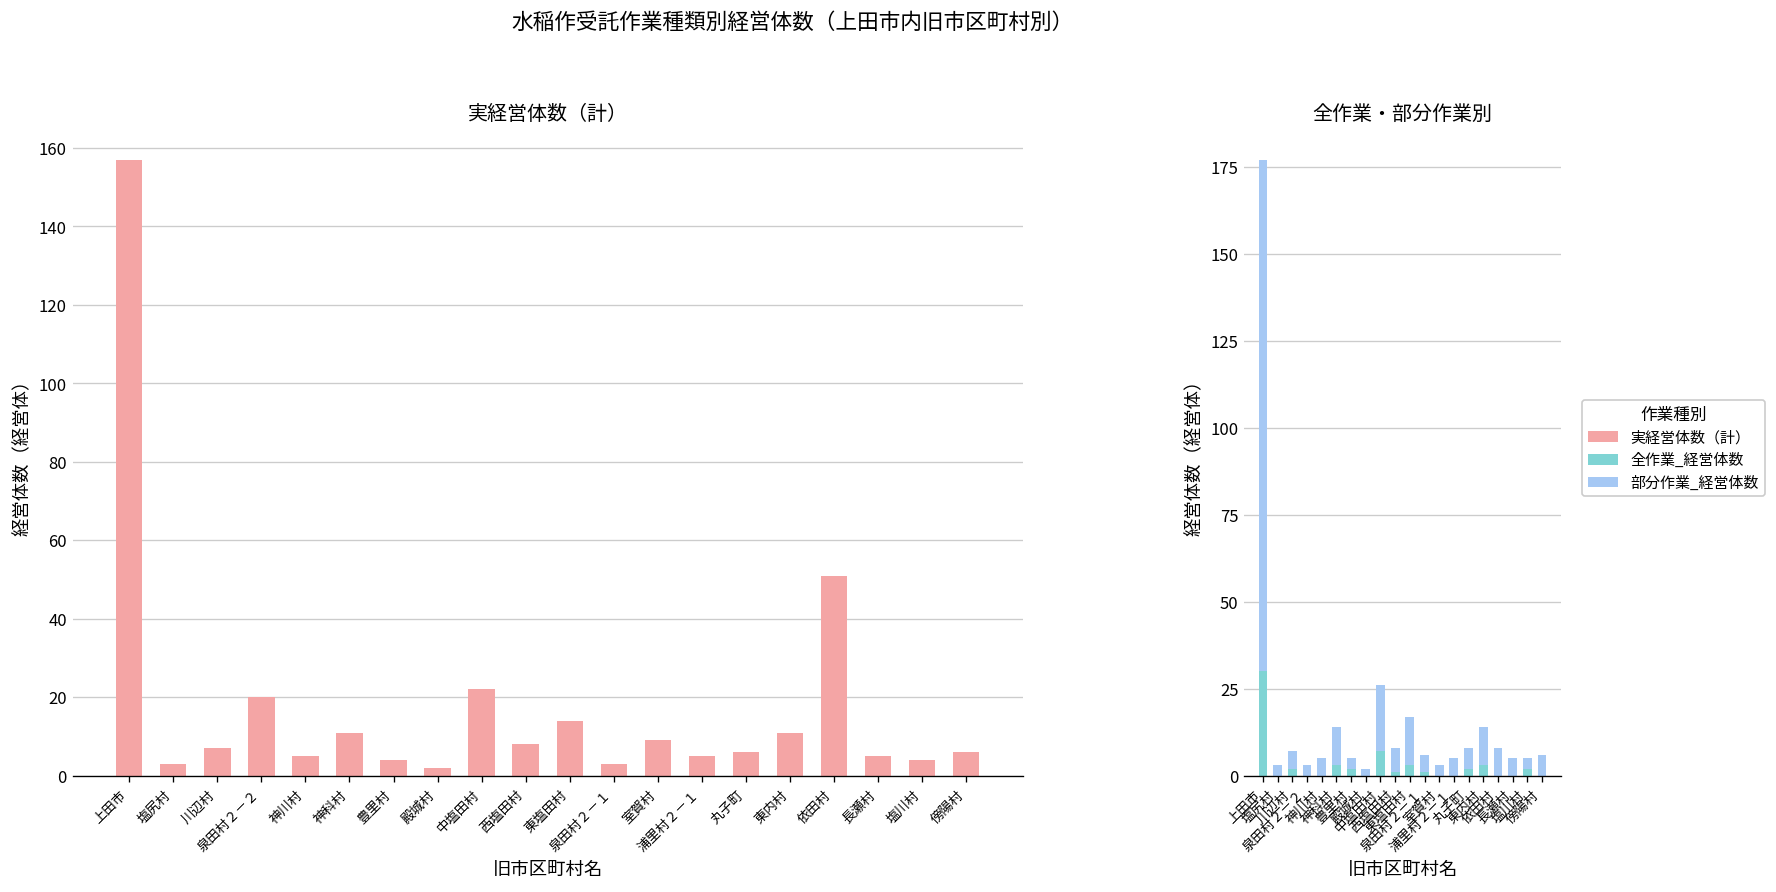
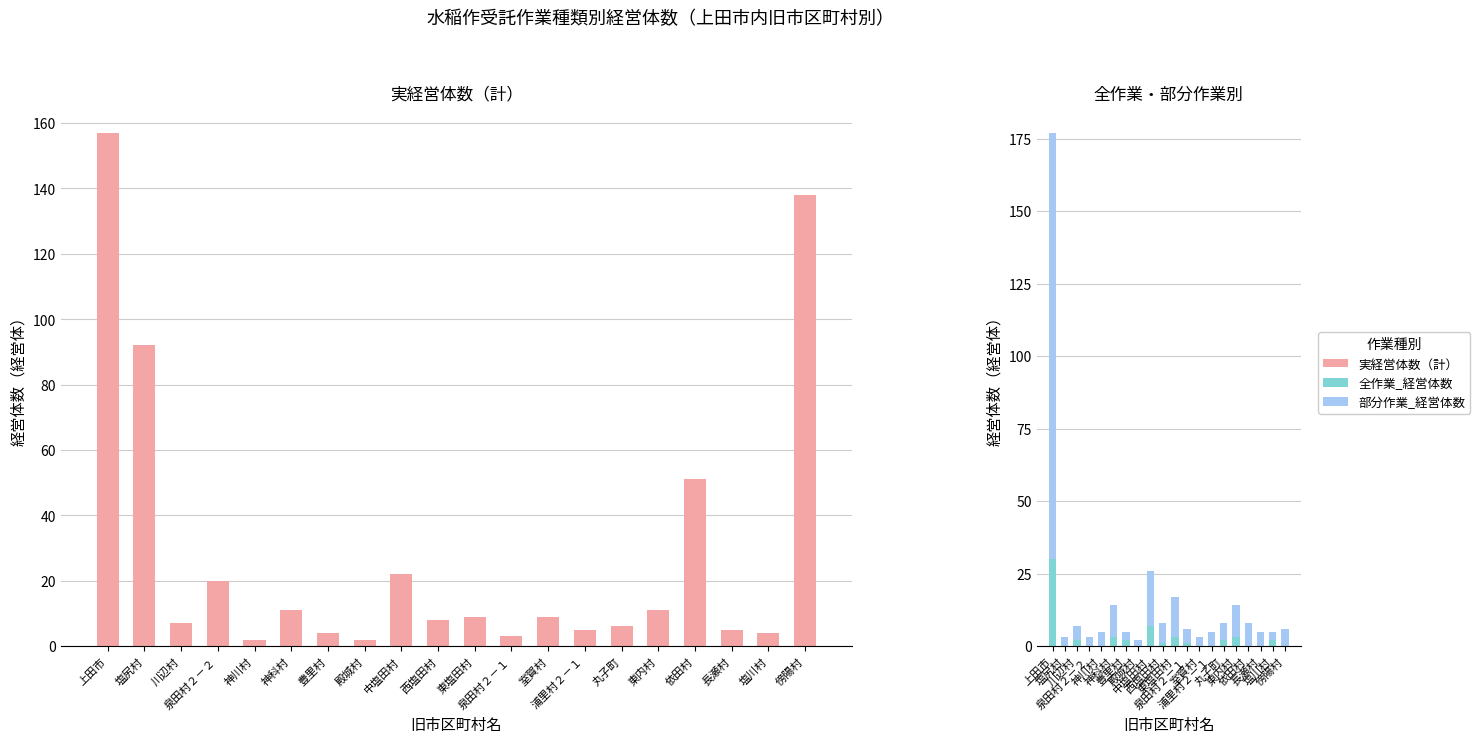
  {
    "実経営体数（計）": {
      "上田市": 157,
-     "塩尻村": 3,
+     "塩尻村": 92,
      "川辺村": 7,
      "泉田村２－２": 20,
-     "神川村": 5,
+     "神川村": 2,
      "神科村": 11,
      "豊里村": 4,
      "殿城村": 2,
      "中塩田村": 22,
      "西塩田村": 8,
-     "東塩田村": 14,
+     "東塩田村": 9,
      "泉田村２－１": 3,
      "室賀村": 9,
      "浦里村２－１": 5,
      "丸子町": 6,
      "東内村": 11,
      "依田村": 51,
      "長瀬村": 5,
      "塩川村": 4,
-     "傍陽村": 6
+     "傍陽村": 138
    }
  }
